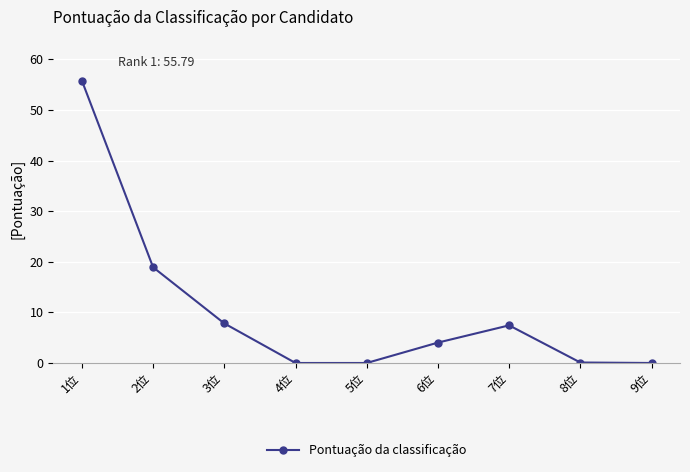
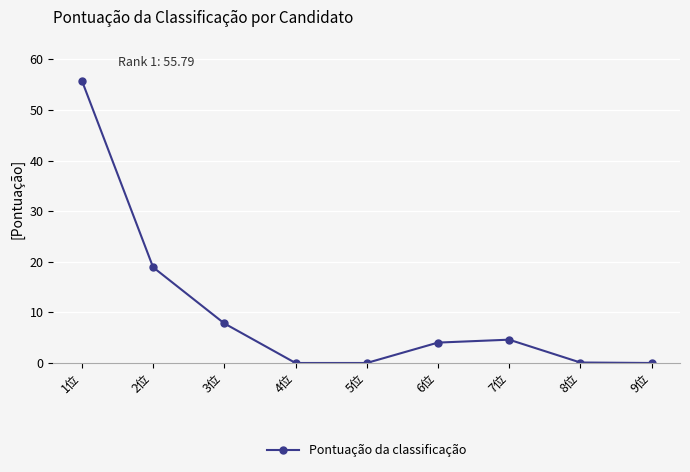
  {
    "1位": 56,
    "2位": 19,
    "3位": 8,
    "4位": 0,
    "5位": 0,
    "6位": 4,
-   "7位": 7,
+   "7位": 5,
    "8位": 0,
    "9位": 0
  }
